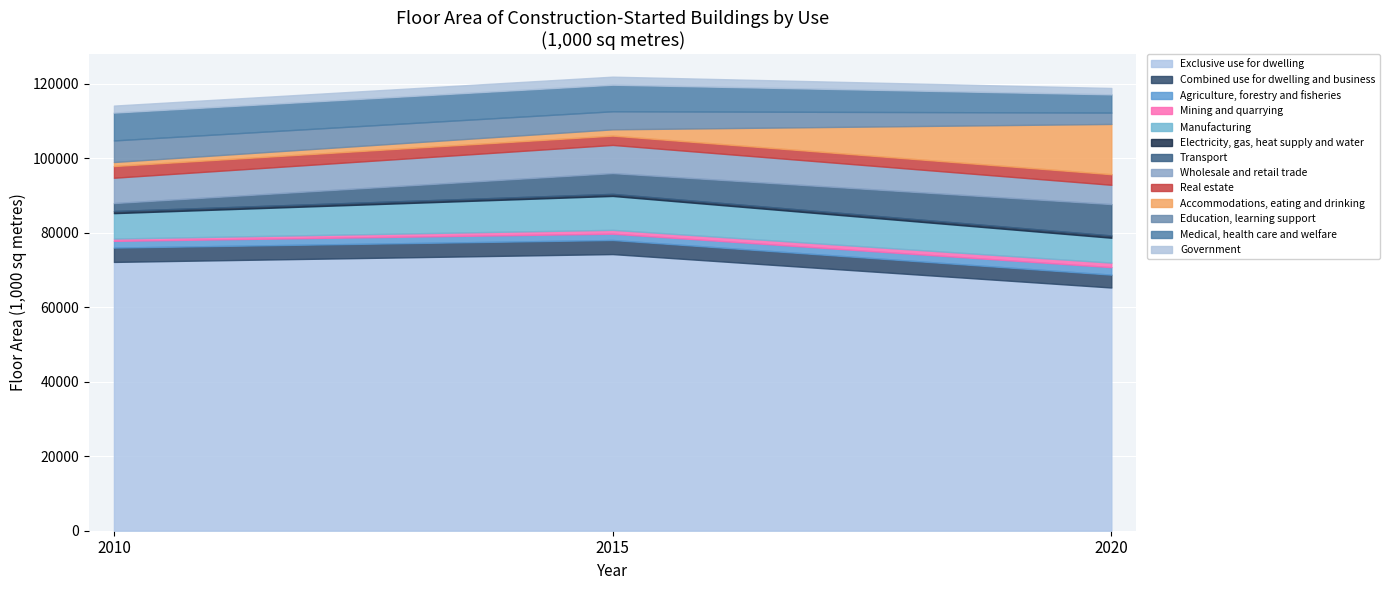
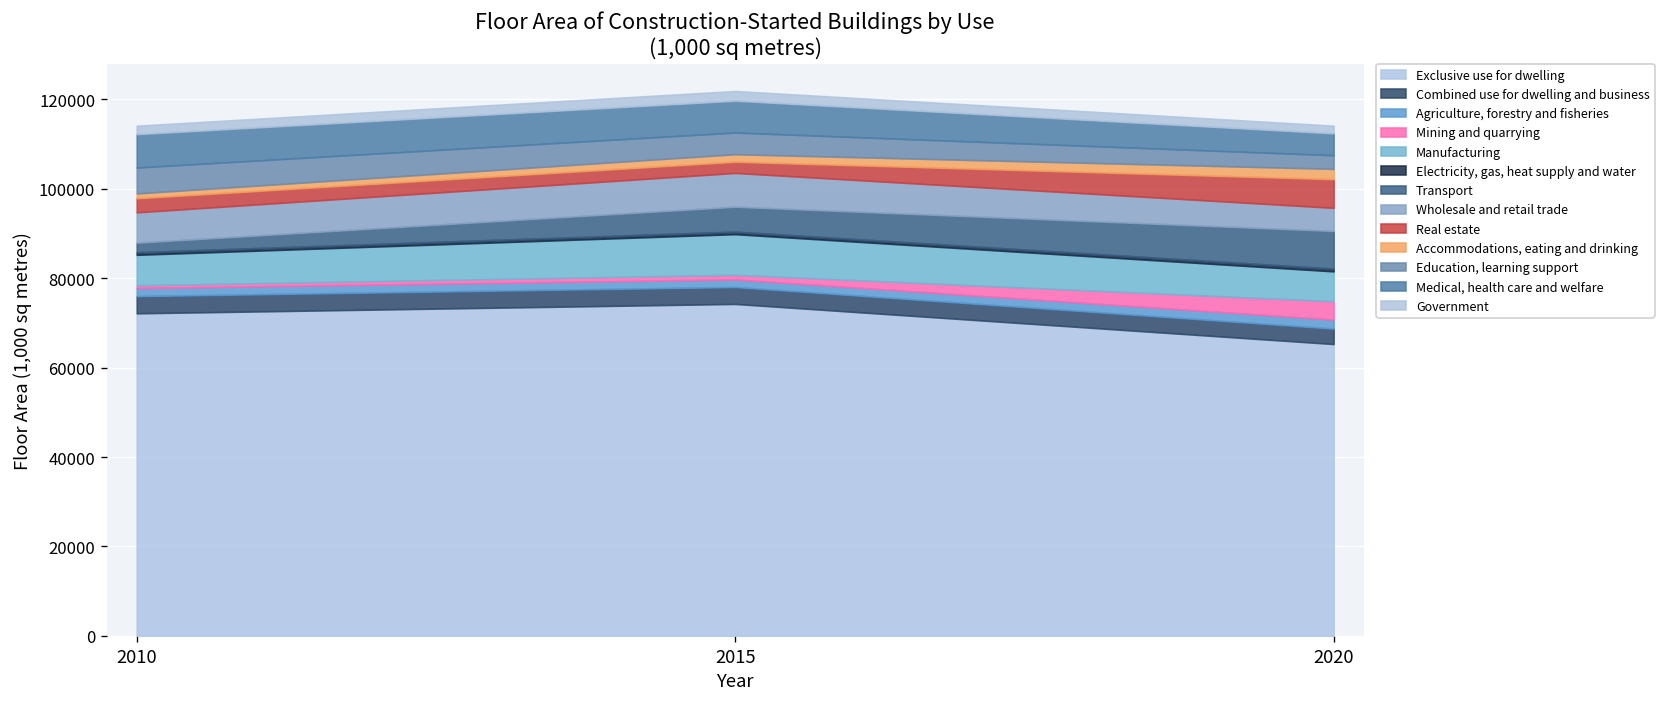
  {
    "Mining and quarrying": {
      "2015": 1000,
-     "2020": 1000
+     "2020": 4000
    },
    "Real estate": {
      "2010": 3000,
      "2015": 2000,
-     "2020": 3000
+     "2020": 6000
    },
    "Accommodations, eating and drinking": {
      "2010": 1000,
      "2015": 2000,
-     "2020": 13000
+     "2020": 2000
    }
  }
